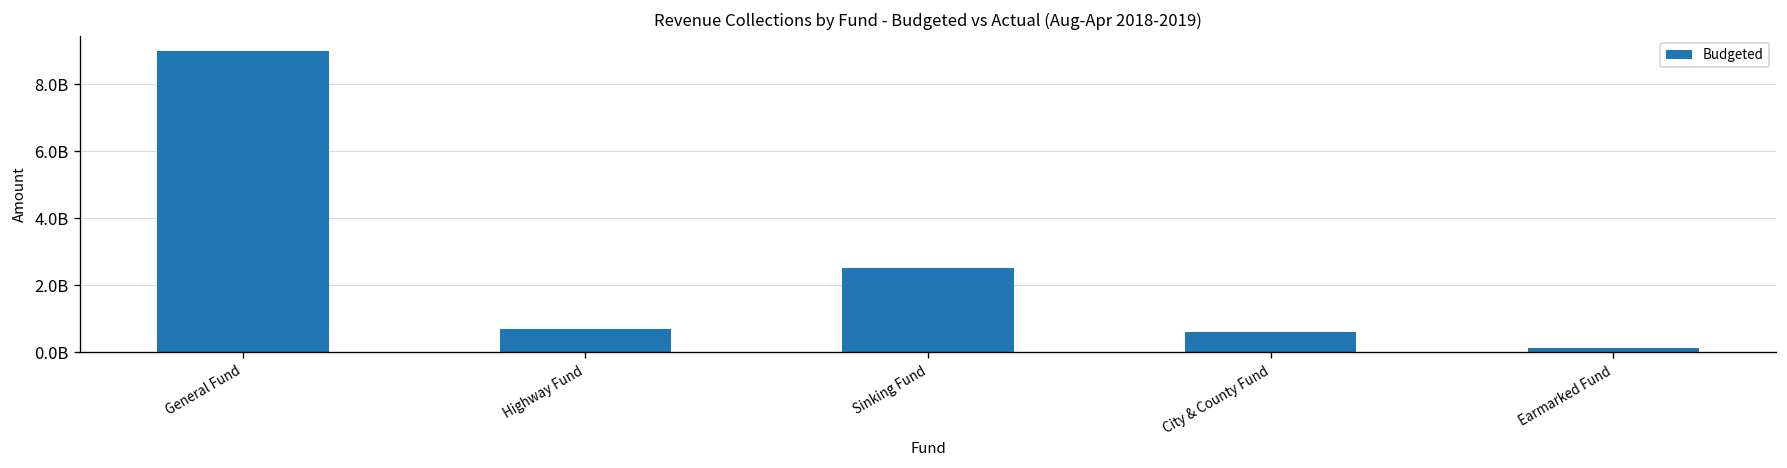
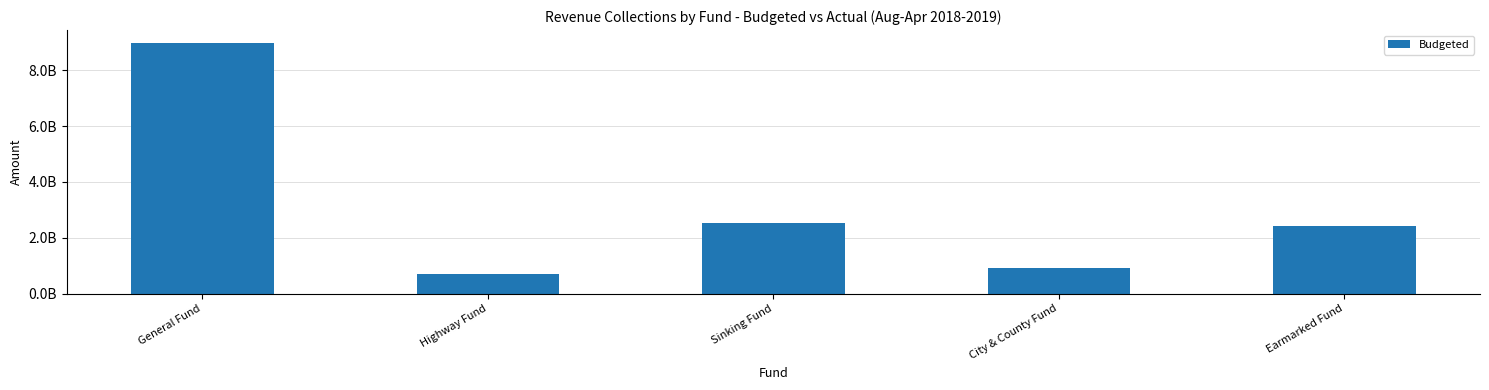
  {
    "General Fund": 9000000000,
    "Highway Fund": 700000000,
    "Sinking Fund": 2500000000,
-   "City & County Fund": 600000000,
-   "Earmarked Fund": 100000000
+   "City & County Fund": 900000000,
+   "Earmarked Fund": 2400000000
  }
